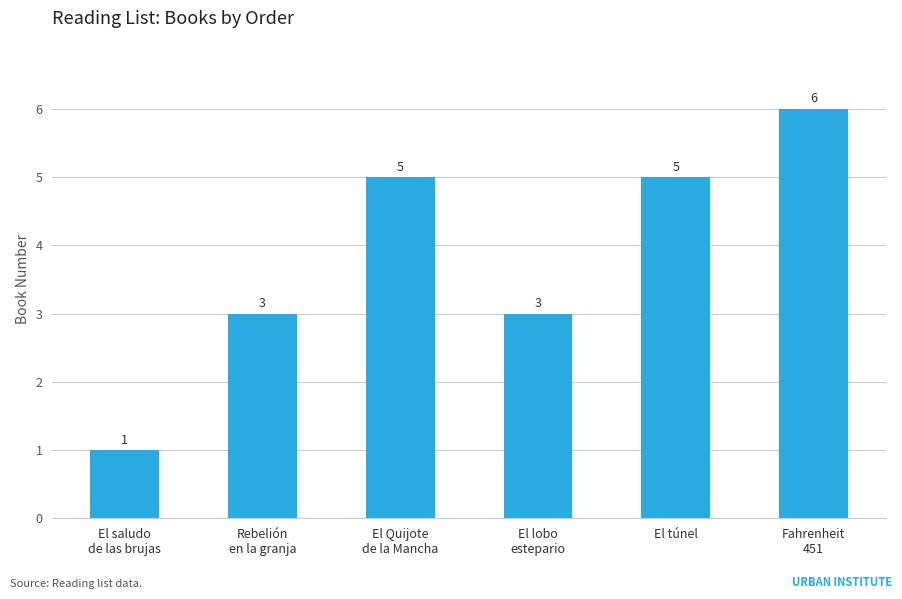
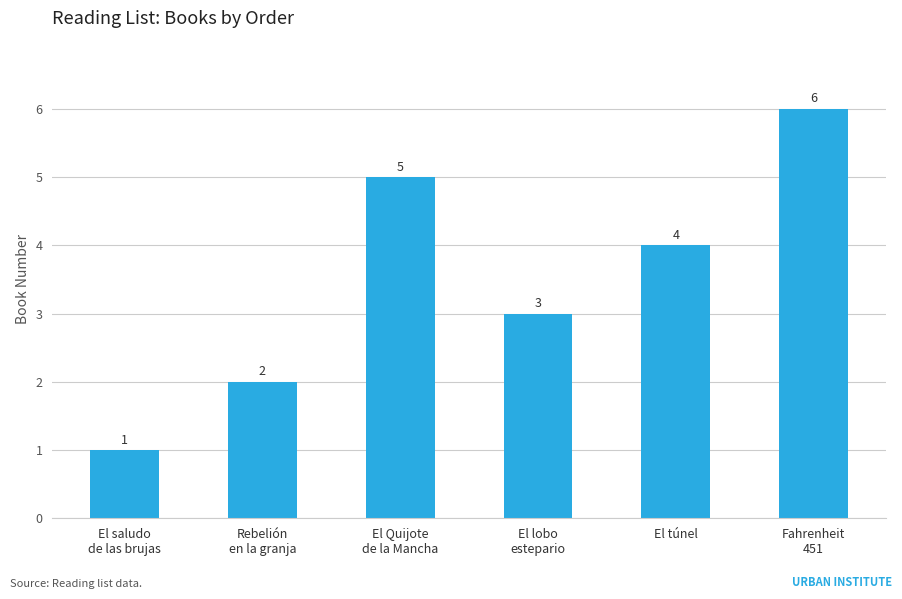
  {
    "El saludo de las brujas": 1,
-   "Rebelión en la granja": 3,
+   "Rebelión en la granja": 2,
    "El Quijote de la Mancha": 5,
    "El lobo estepario": 3,
-   "El túnel": 5,
+   "El túnel": 4,
    "Fahrenheit 451": 6
  }
